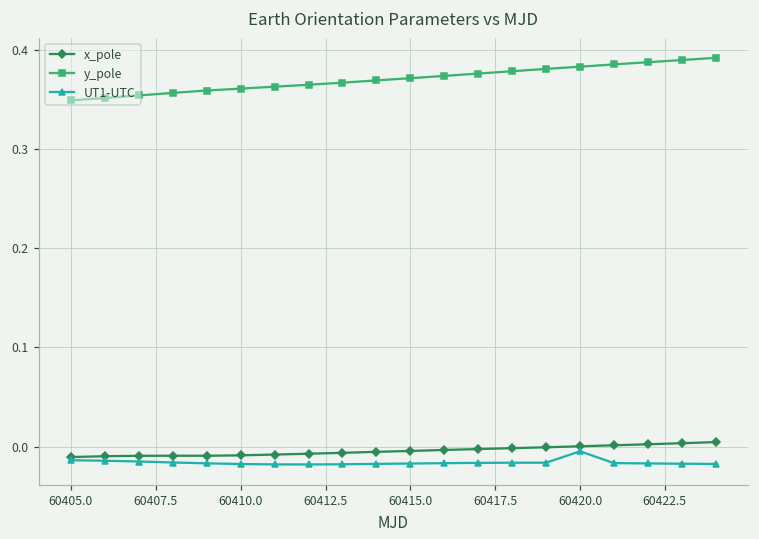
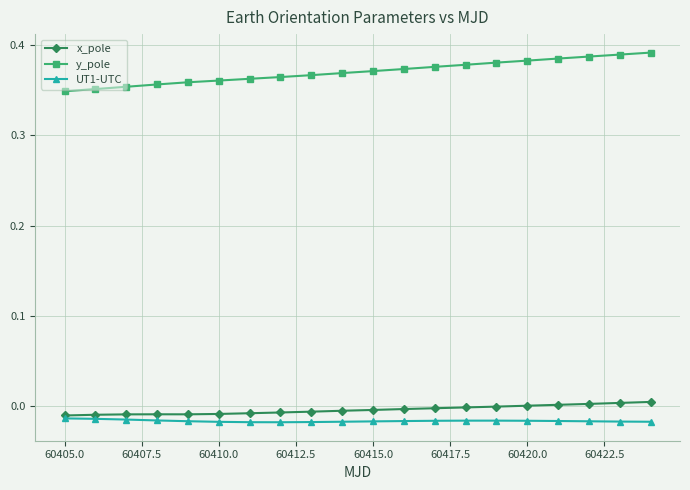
  {
    "UT1-UTC": {
      "60405.0": -0.01,
      "60410.0": -0.02,
      "60415.0": -0.02,
-     "60420.0": 0.00
+     "60420.0": -0.02
    }
  }
